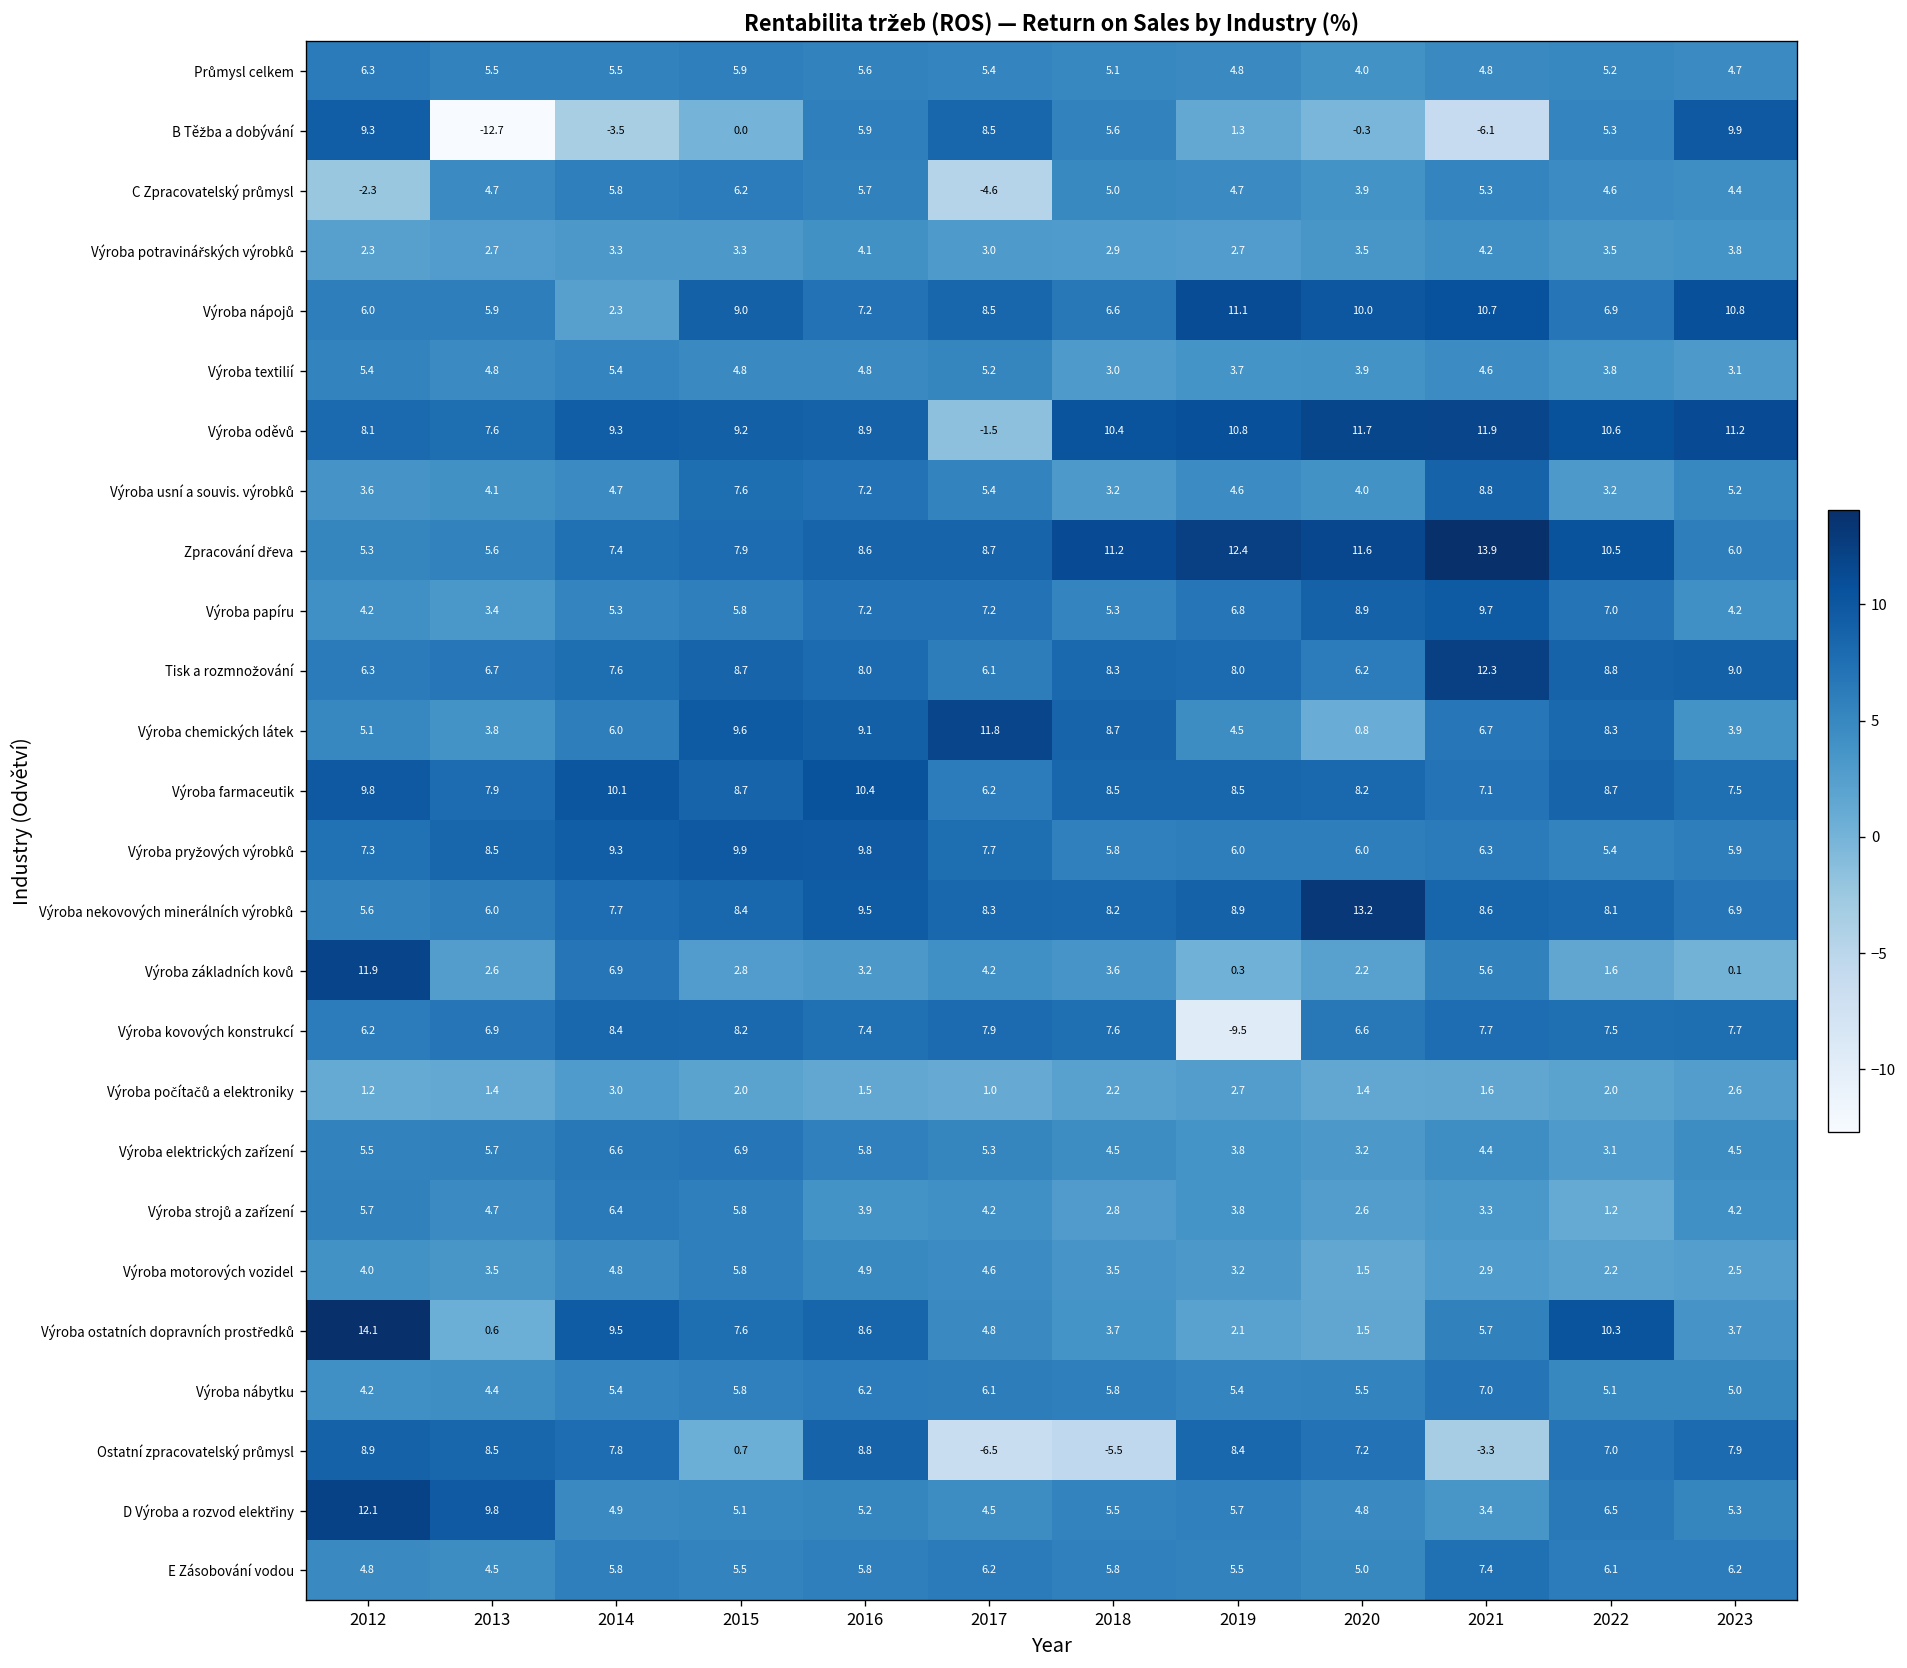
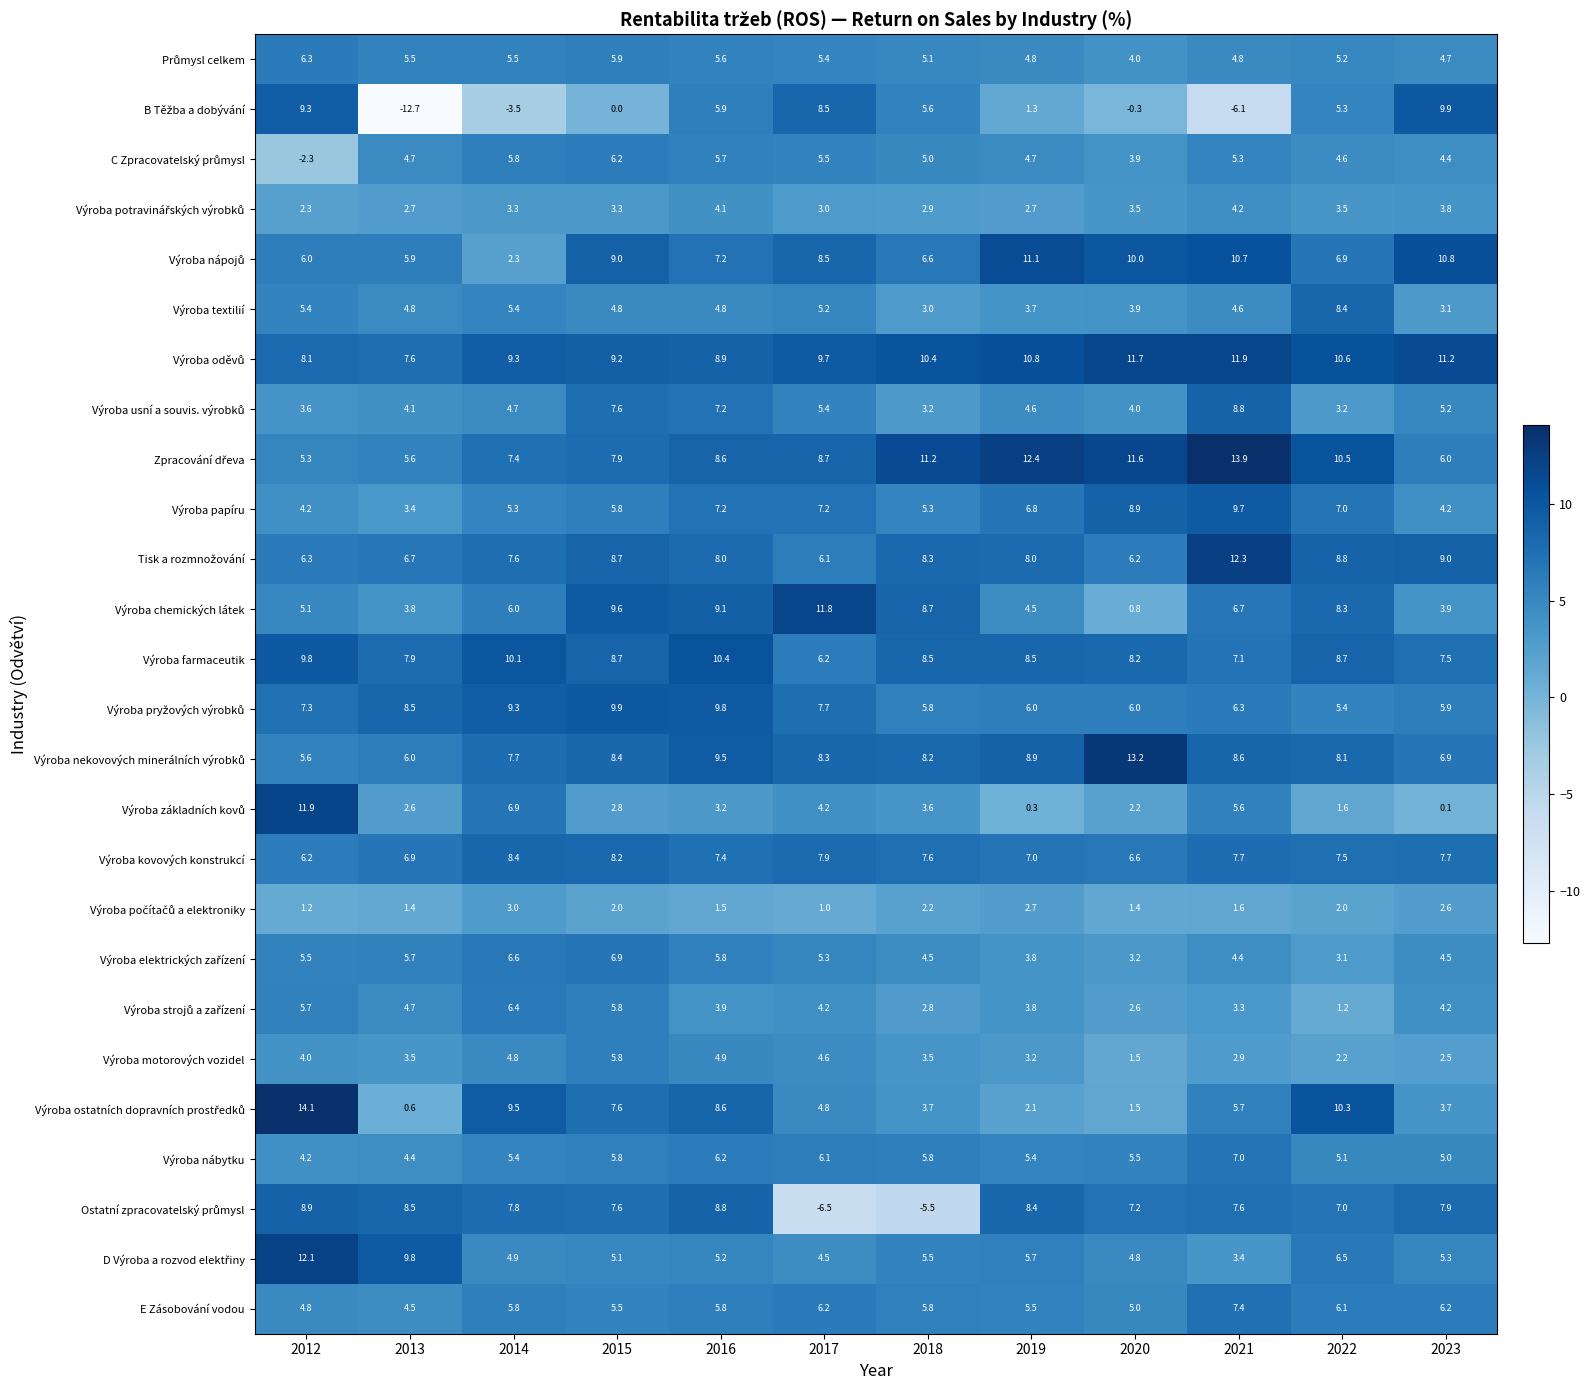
  {
    "C Zpracovatelský průmysl": {
      "2012": -2.3,
      "2013": 4.7,
      "2014": 5.8,
      "2015": 6.2,
      "2016": 5.7,
-     "2017": -4.6,
+     "2017": 5.5,
      "2018": 5.0,
      "2019": 4.7,
      "2020": 3.9,
      "2021": 5.3,
      "2022": 4.6,
      "2023": 4.4
    },
    "Výroba textilií": {
      "2012": 5.4,
      "2013": 4.8,
      "2014": 5.4,
      "2015": 4.8,
      "2016": 4.8,
      "2017": 5.2,
      "2018": 3.0,
      "2019": 3.7,
      "2020": 3.9,
      "2021": 4.6,
-     "2022": 3.8,
+     "2022": 8.4,
      "2023": 3.1
    },
    "Výroba oděvů": {
      "2012": 8.1,
      "2013": 7.6,
      "2014": 9.3,
      "2015": 9.2,
      "2016": 8.9,
-     "2017": -1.5,
+     "2017": 9.7,
      "2018": 10.4,
      "2019": 10.8,
      "2020": 11.7,
      "2021": 11.9,
      "2022": 10.6,
      "2023": 11.2
    },
    "Výroba kovových konstrukcí": {
      "2012": 6.2,
      "2013": 6.9,
      "2014": 8.4,
      "2015": 8.2,
      "2016": 7.4,
      "2017": 7.9,
      "2018": 7.6,
-     "2019": -9.5,
+     "2019": 7.0,
      "2020": 6.6,
      "2021": 7.7,
      "2022": 7.5,
      "2023": 7.7
    },
    "Ostatní zpracovatelský průmysl": {
      "2012": 8.9,
      "2013": 8.5,
      "2014": 7.8,
-     "2015": 0.7,
+     "2015": 7.6,
      "2016": 8.8,
      "2017": -6.5,
      "2018": -5.5,
      "2019": 8.4,
      "2020": 7.2,
-     "2021": -3.3,
+     "2021": 7.6,
      "2022": 7.0,
      "2023": 7.9
    }
  }
